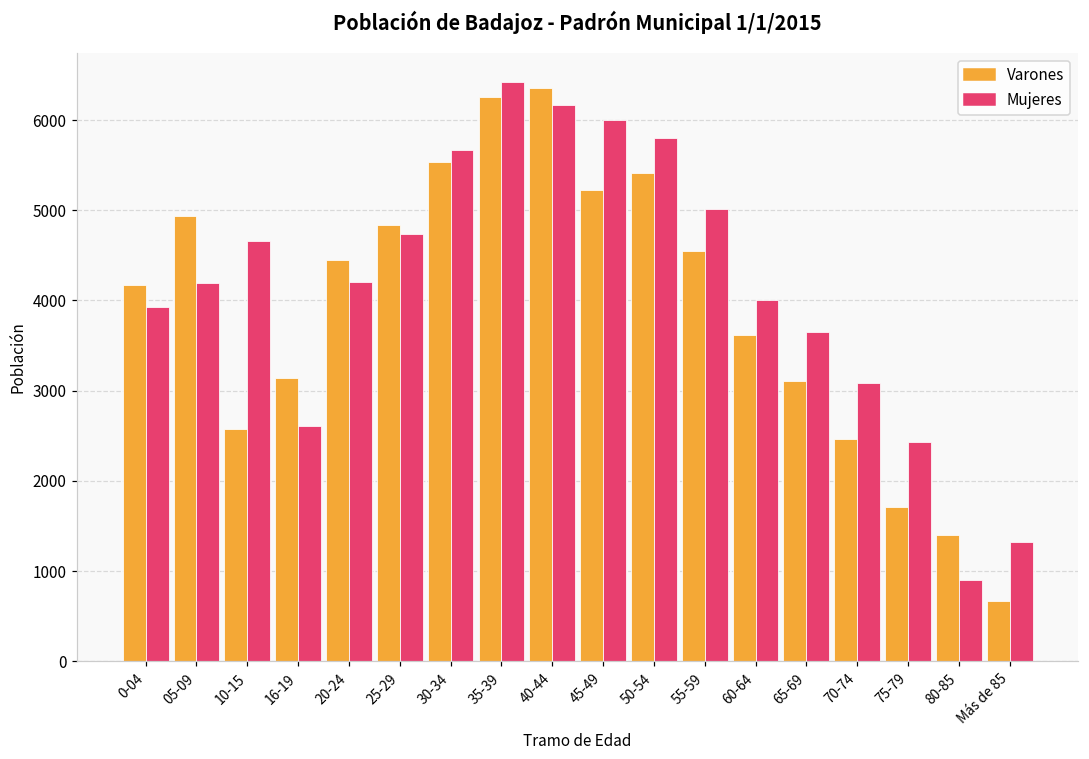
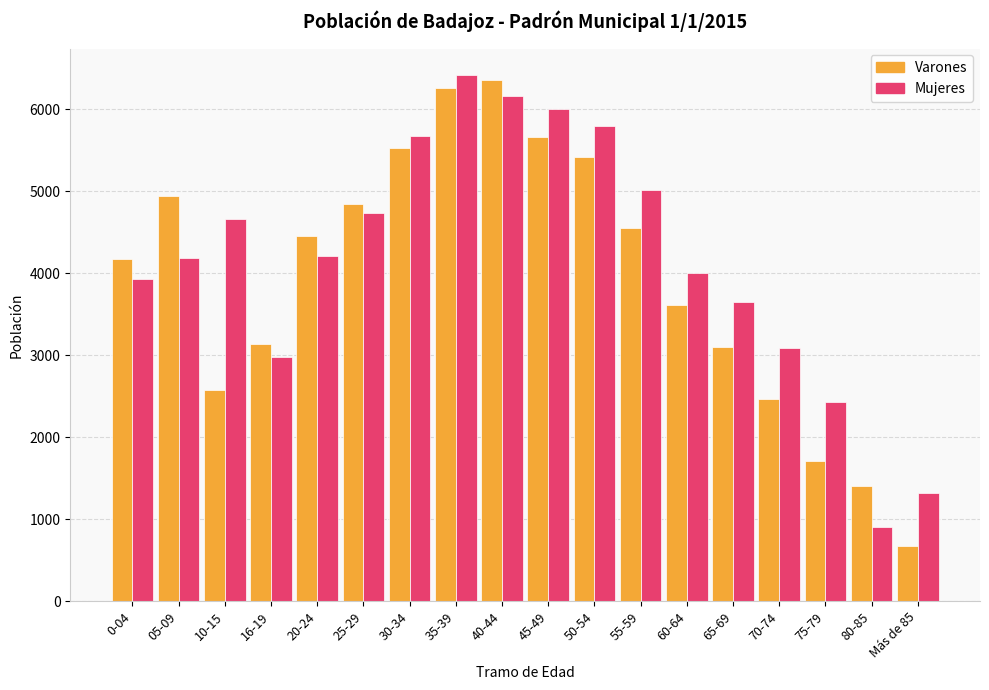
  {
    "Varones": {
      "0-04": 4200,
      "05-09": 4900,
      "10-15": 2600,
      "16-19": 3100,
      "20-24": 4500,
      "25-29": 4800,
      "30-34": 5500,
      "35-39": 6300,
      "40-44": 6400,
-     "45-49": 5200,
+     "45-49": 5700,
      "50-54": 5400,
      "55-59": 4600,
      "60-64": 3600,
      "65-69": 3100,
      "70-74": 2500,
      "75-79": 1700,
      "80-85": 1400,
      "Más de 85": 700
    },
    "Mujeres": {
      "0-04": 3900,
      "05-09": 4200,
      "10-15": 4700,
-     "16-19": 2600,
+     "16-19": 3000,
      "20-24": 4200,
      "25-29": 4700,
      "30-34": 5700,
      "35-39": 6400,
      "40-44": 6200,
      "45-49": 6000,
      "50-54": 5800,
      "55-59": 5000,
      "60-64": 4000,
      "65-69": 3700,
      "70-74": 3100,
      "75-79": 2400,
      "80-85": 900,
      "Más de 85": 1300
    }
  }
